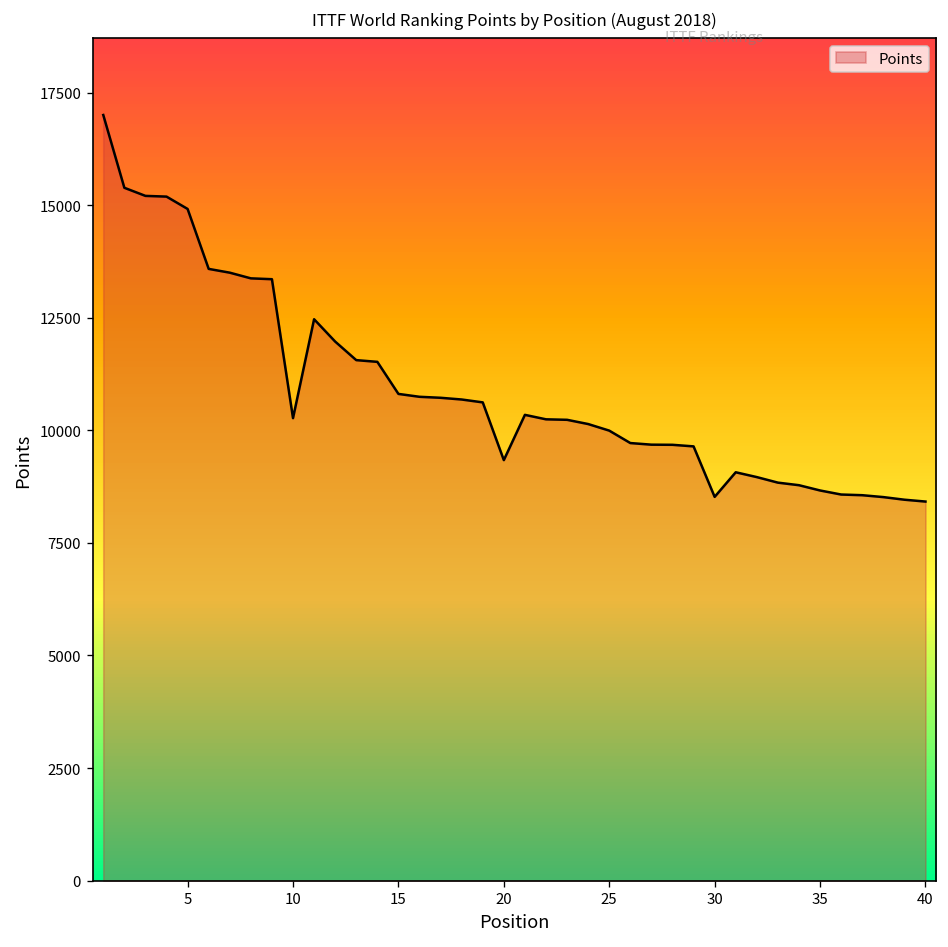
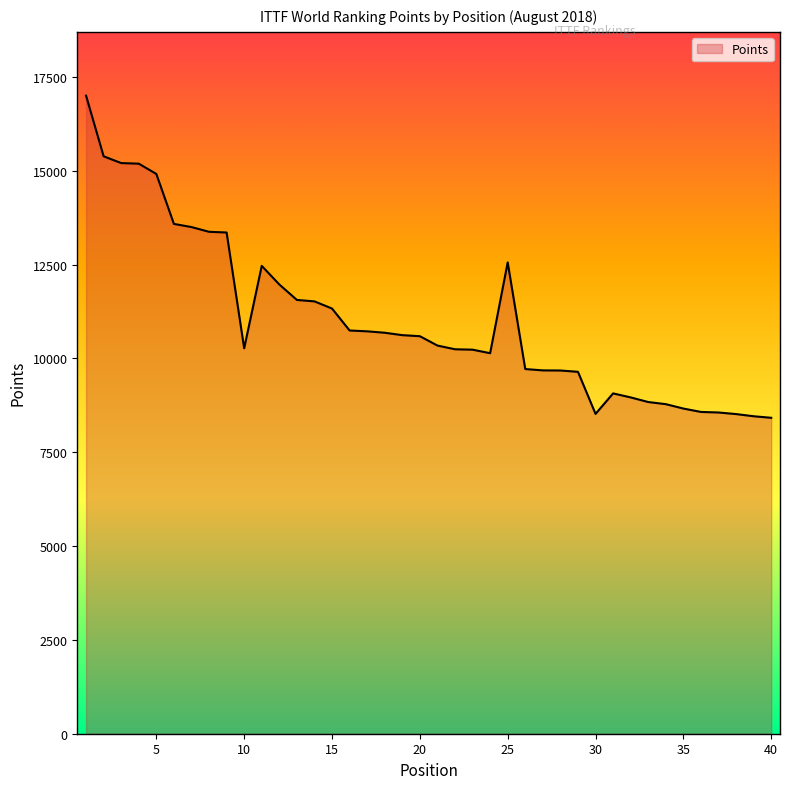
  {
    "5": 14900,
    "10": 10300,
-   "15": 10800,
-   "20": 9300,
-   "25": 10000,
+   "15": 11300,
+   "20": 10600,
+   "25": 12600,
    "30": 8500,
    "35": 8700,
    "40": 8400
  }
